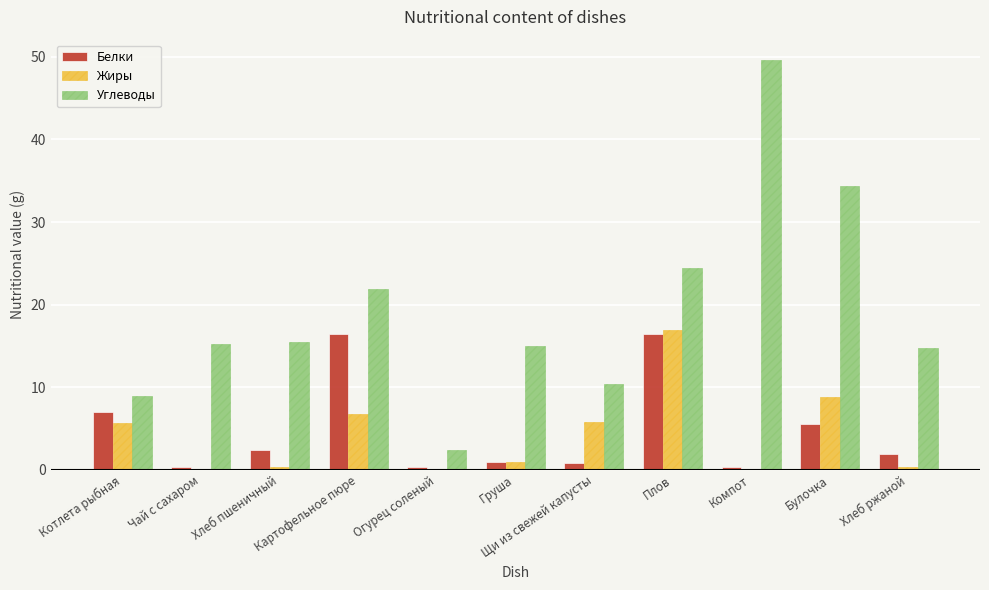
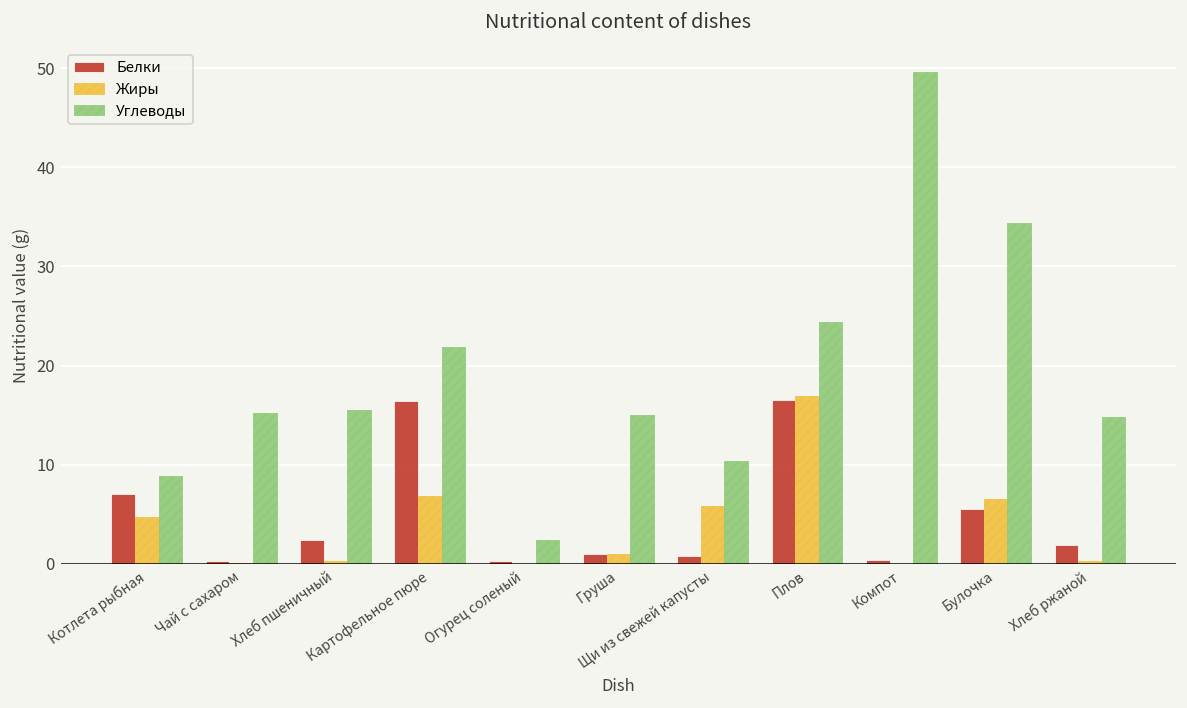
  {
    "Белки": {
      "Котлета рыбная": 7,
      "Хлеб пшеничный": 2,
      "Картофельное пюре": 16,
      "Груша": 1,
      "Щи из свежей капусты": 1,
      "Плов": 17,
      "Компот": 0,
      "Булочка": 6,
      "Хлеб ржаной": 2
    },
    "Жиры": {
-     "Котлета рыбная": 6,
+     "Котлета рыбная": 5,
      "Картофельное пюре": 7,
      "Огурец соленый": 0,
      "Груша": 1,
      "Щи из свежей капусты": 6,
      "Плов": 17,
      "Компот": 0,
-     "Булочка": 9
+     "Булочка": 7
    },
    "Углеводы": {
      "Котлета рыбная": 9,
      "Чай с сахаром": 15,
      "Хлеб пшеничный": 16,
      "Картофельное пюре": 22,
      "Огурец соленый": 2,
      "Груша": 15,
      "Щи из свежей капусты": 10,
      "Плов": 24,
      "Компот": 50,
      "Булочка": 34,
      "Хлеб ржаной": 15
    }
  }
